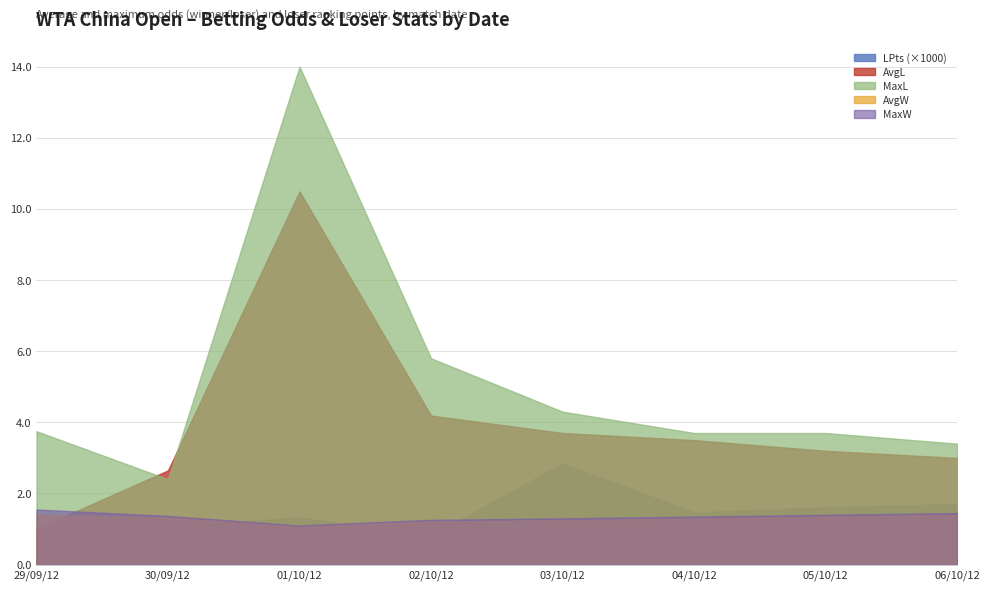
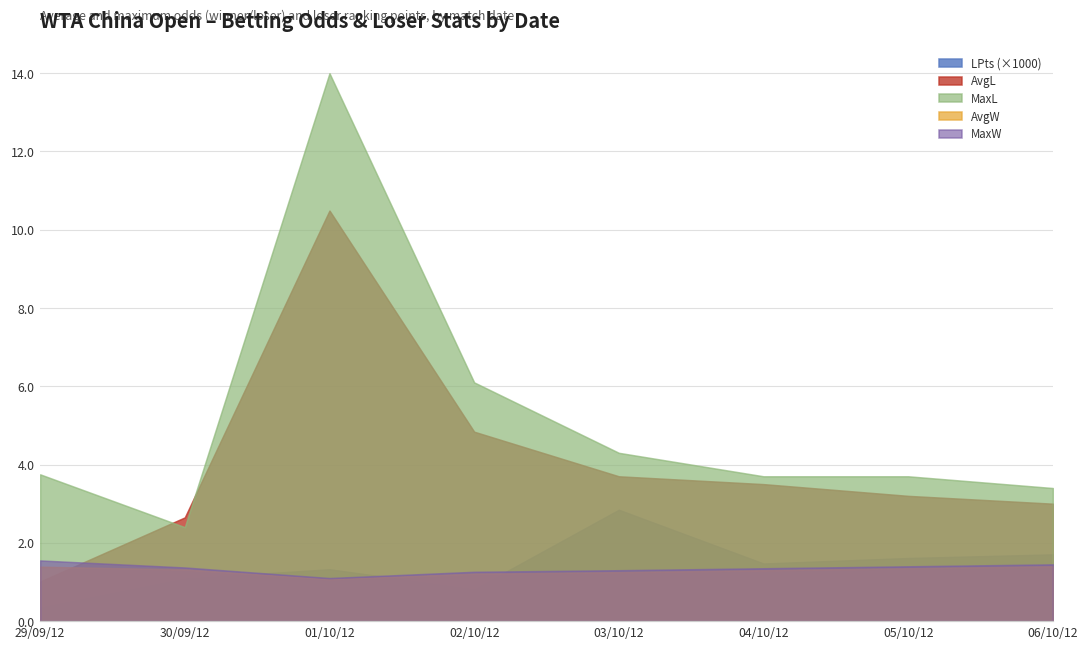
  {
    "AvgL": {
      "29/09/12": 1.0,
      "30/09/12": 2.7,
      "01/10/12": 10.5,
-     "02/10/12": 4.2,
+     "02/10/12": 4.8,
      "03/10/12": 3.7,
      "04/10/12": 3.5,
      "05/10/12": 3.2,
      "06/10/12": 3.0
    },
    "MaxL": {
      "29/09/12": 3.8,
      "30/09/12": 2.4,
      "01/10/12": 14.0,
-     "02/10/12": 5.8,
+     "02/10/12": 6.1,
      "03/10/12": 4.3,
      "04/10/12": 3.7,
      "05/10/12": 3.7,
      "06/10/12": 3.4
    },
    "AvgW": {
      "29/09/12": 1.4
    }
  }
